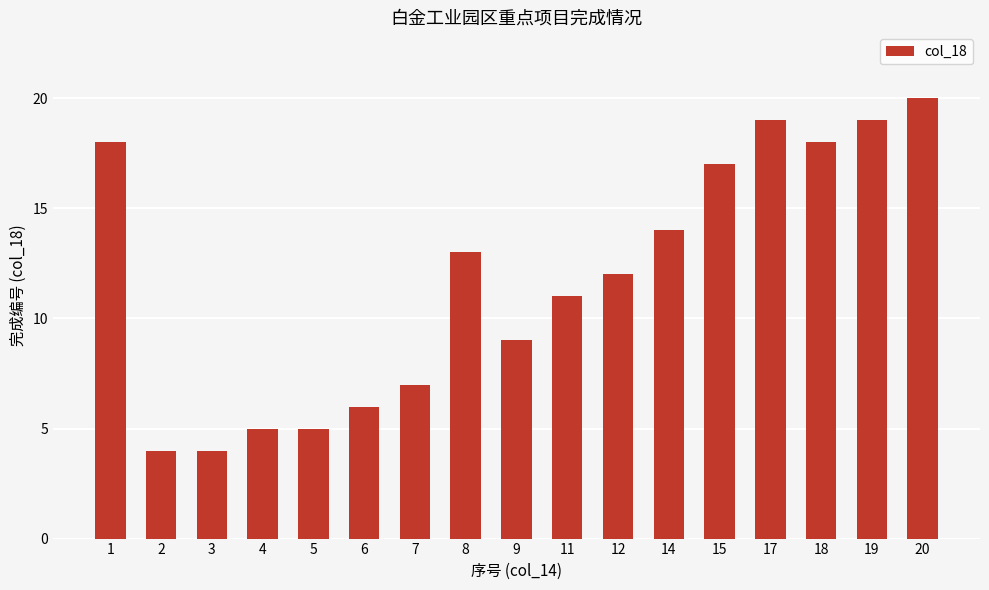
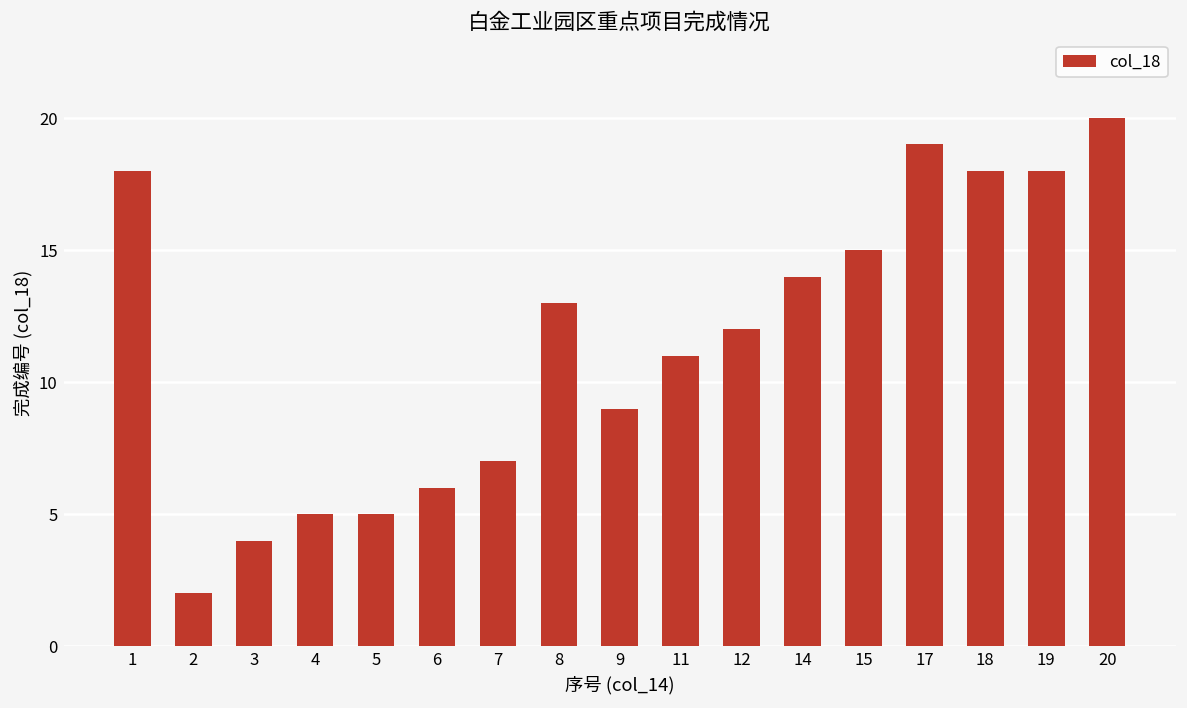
  {
    "1": 18,
-   "2": 4,
+   "2": 2,
    "3": 4,
    "4": 5,
    "5": 5,
    "6": 6,
    "7": 7,
    "8": 13,
    "9": 9,
    "11": 11,
    "12": 12,
    "14": 14,
-   "15": 17,
+   "15": 15,
    "17": 19,
    "18": 18,
-   "19": 19,
+   "19": 18,
    "20": 20
  }
